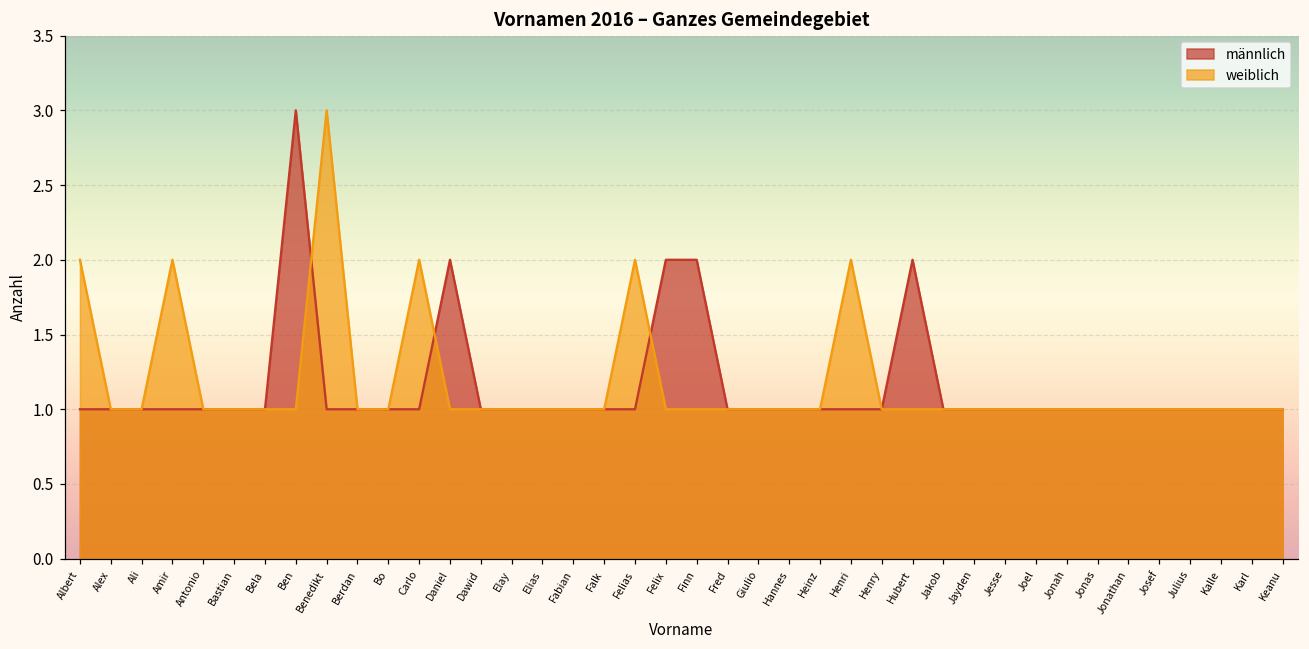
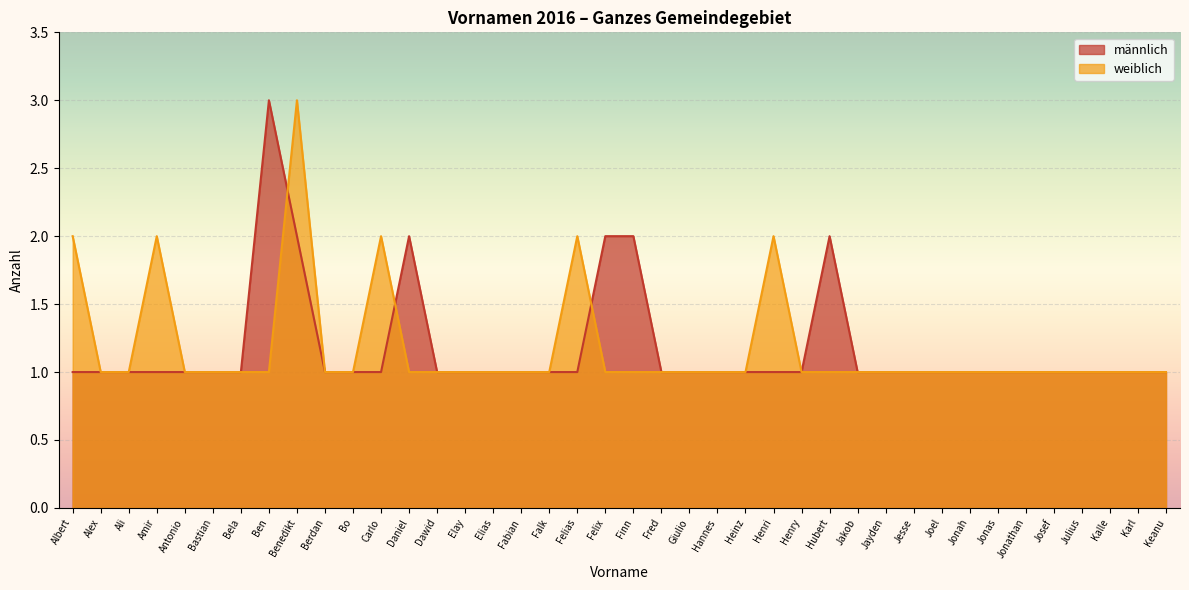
  {
    "männlich": {
      "Albert": 1,
      "Amir": 1,
      "Ben": 3,
-     "Benedikt": 1,
+     "Benedikt": 2,
      "Carlo": 1,
      "Daniel": 2,
      "Felias": 1,
      "Felix": 2,
      "Finn": 2,
      "Henri": 1,
      "Hubert": 2
    },
    "weiblich": {
      "Albert": 2,
      "Amir": 2,
      "Ben": 1,
      "Benedikt": 3,
      "Carlo": 2,
      "Daniel": 1,
      "Felias": 2,
      "Felix": 1,
      "Finn": 1,
      "Henri": 2,
      "Hubert": 1
    }
  }
